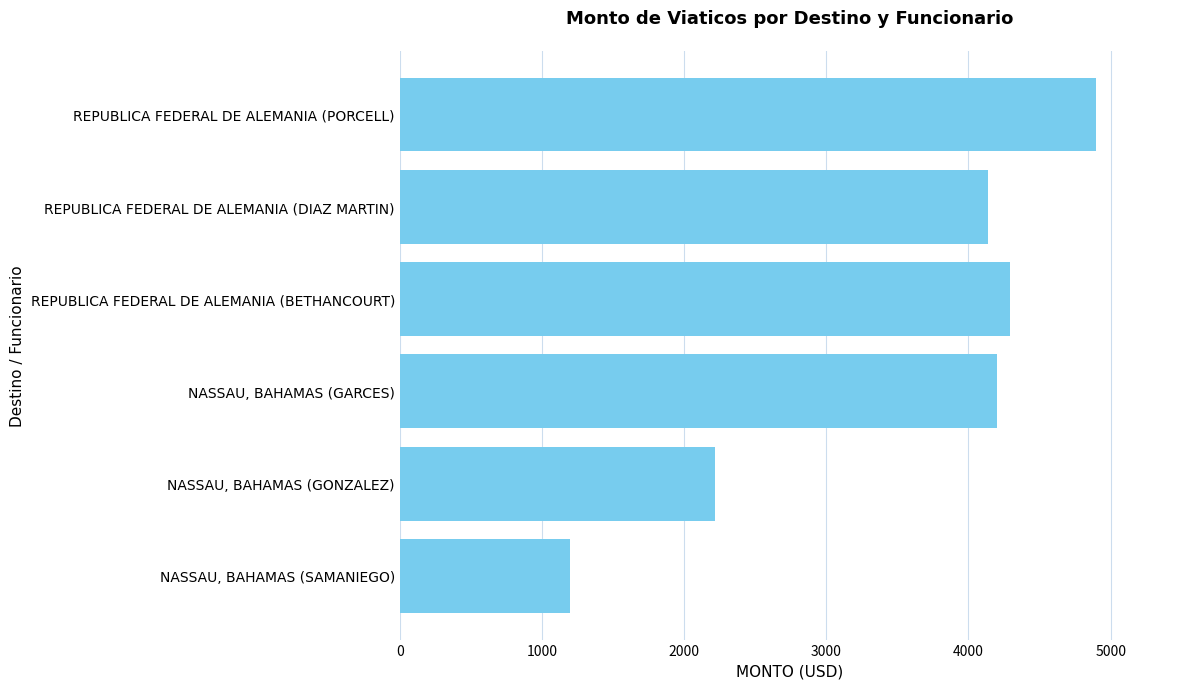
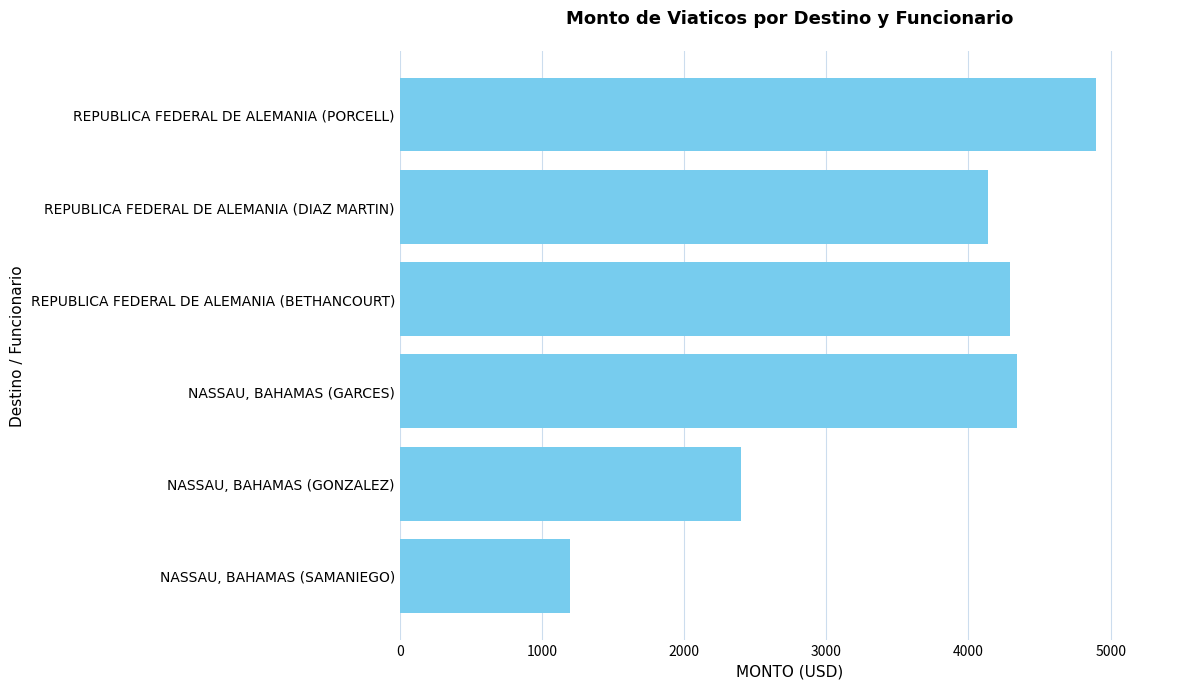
  {
    "REPUBLICA FEDERAL DE ALEMANIA (PORCELL)": 4900,
    "REPUBLICA FEDERAL DE ALEMANIA (DIAZ MARTIN)": 4140,
    "REPUBLICA FEDERAL DE ALEMANIA (BETHANCOURT)": 4290,
-   "NASSAU, BAHAMAS (GARCES)": 4200,
-   "NASSAU, BAHAMAS (GONZALEZ)": 2220,
+   "NASSAU, BAHAMAS (GARCES)": 4340,
+   "NASSAU, BAHAMAS (GONZALEZ)": 2400,
    "NASSAU, BAHAMAS (SAMANIEGO)": 1200
  }
